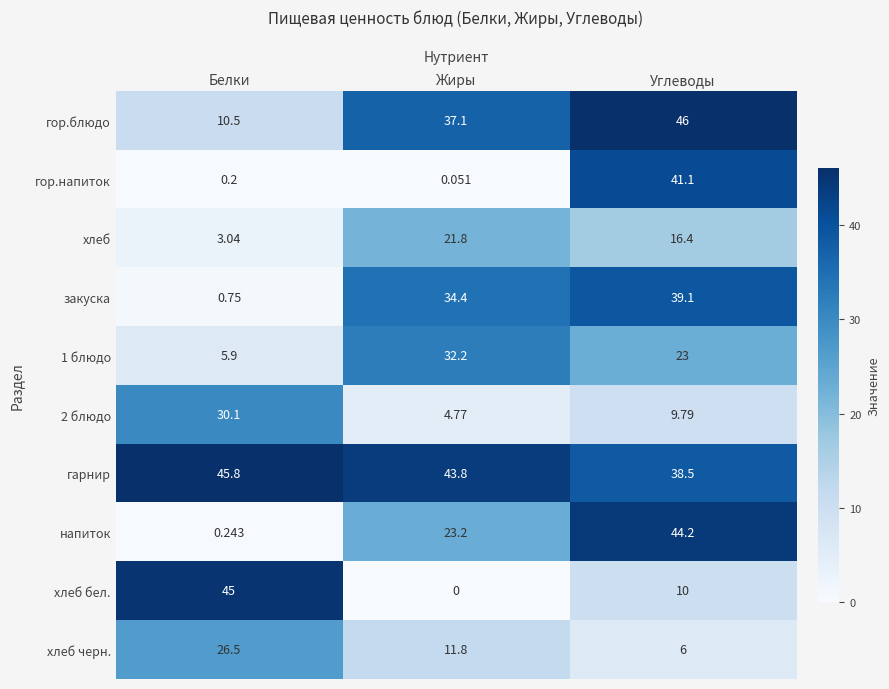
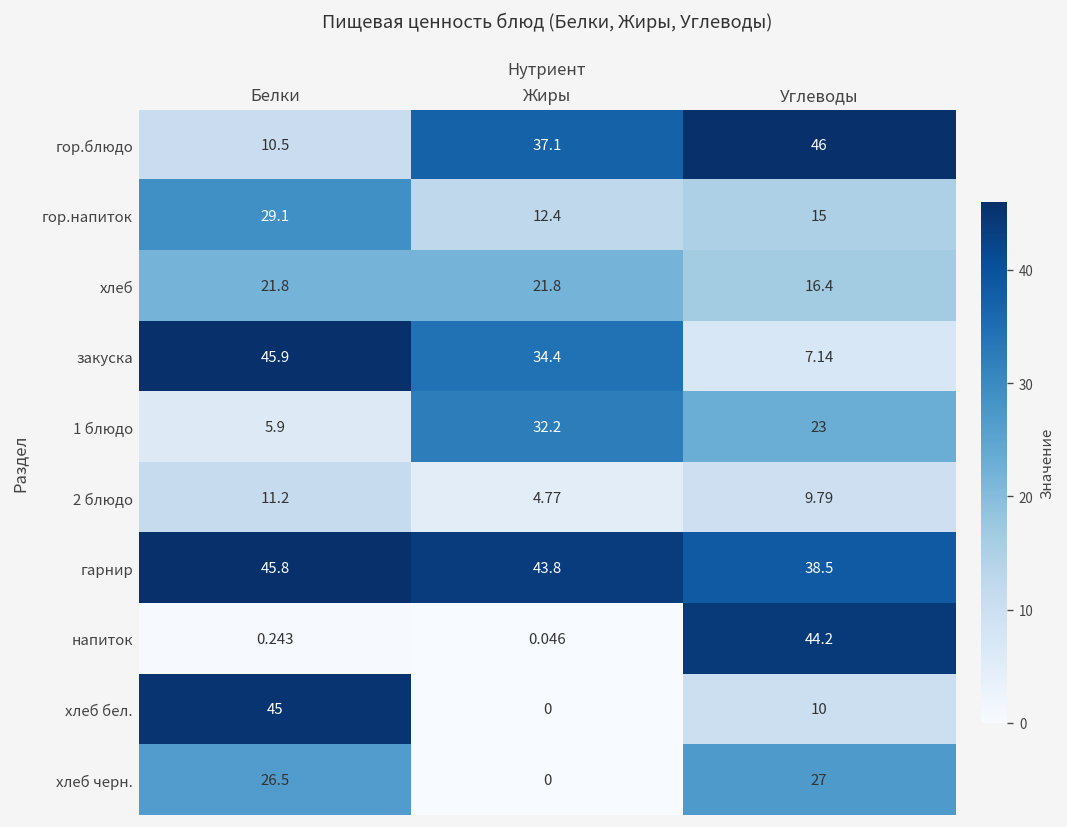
  {
    "гор.блюдо": {
      "Белки": 10.5,
      "Жиры": 37.1,
      "Углеводы": 46
    },
    "гор.напиток": {
-     "Белки": 0.2,
-     "Жиры": 0.051,
-     "Углеводы": 41.1
+     "Белки": 29.1,
+     "Жиры": 12.4,
+     "Углеводы": 15
    },
    "хлеб": {
-     "Белки": 3.04,
+     "Белки": 21.8,
      "Жиры": 21.8,
      "Углеводы": 16.4
    },
    "закуска": {
-     "Белки": 0.75,
+     "Белки": 45.9,
      "Жиры": 34.4,
-     "Углеводы": 39.1
+     "Углеводы": 7.14
    },
    "1 блюдо": {
      "Белки": 5.9,
      "Жиры": 32.2,
      "Углеводы": 23
    },
    "2 блюдо": {
-     "Белки": 30.1,
+     "Белки": 11.2,
      "Жиры": 4.77,
      "Углеводы": 9.79
    },
    "гарнир": {
      "Белки": 45.8,
      "Жиры": 43.8,
      "Углеводы": 38.5
    },
    "напиток": {
      "Белки": 0.243,
-     "Жиры": 23.2,
+     "Жиры": 0.046,
      "Углеводы": 44.2
    },
    "хлеб бел.": {
      "Белки": 45,
      "Жиры": 0,
      "Углеводы": 10
    },
    "хлеб черн.": {
      "Белки": 26.5,
-     "Жиры": 11.8,
-     "Углеводы": 6
+     "Жиры": 0,
+     "Углеводы": 27
    }
  }
